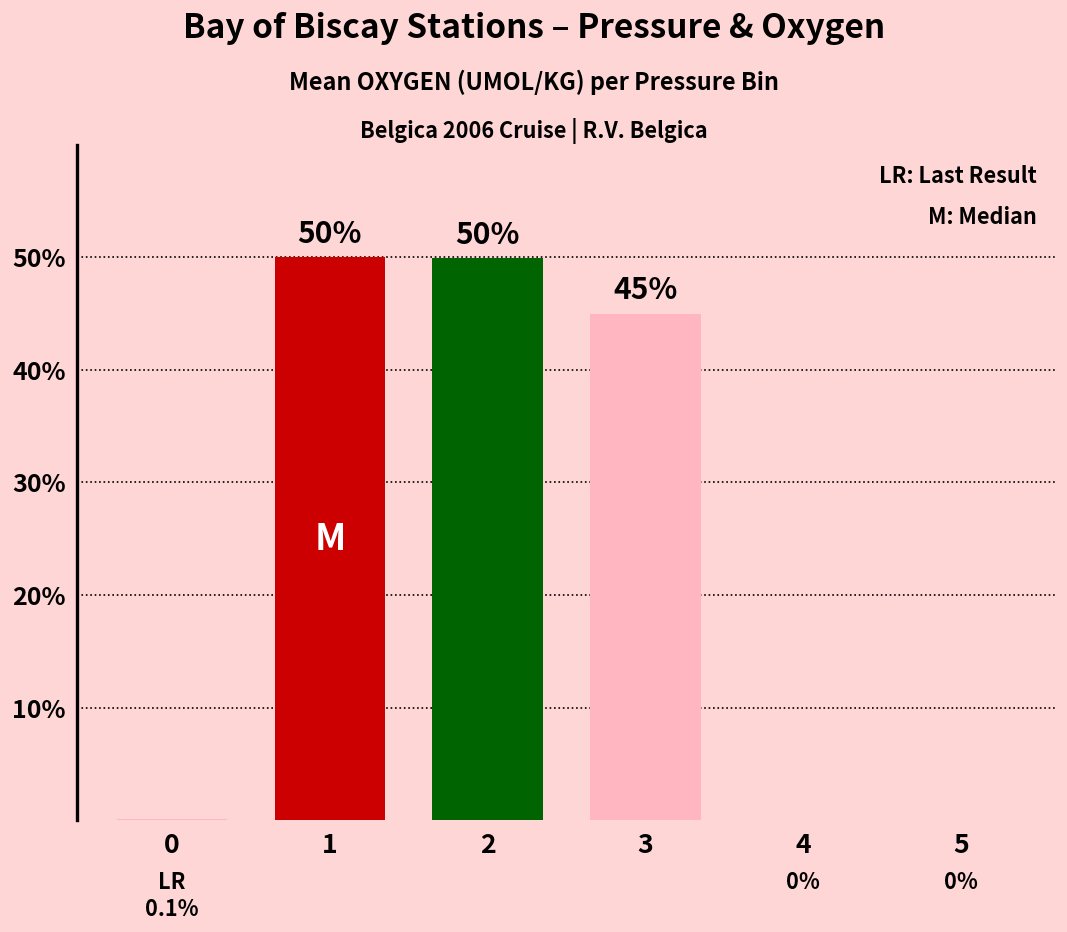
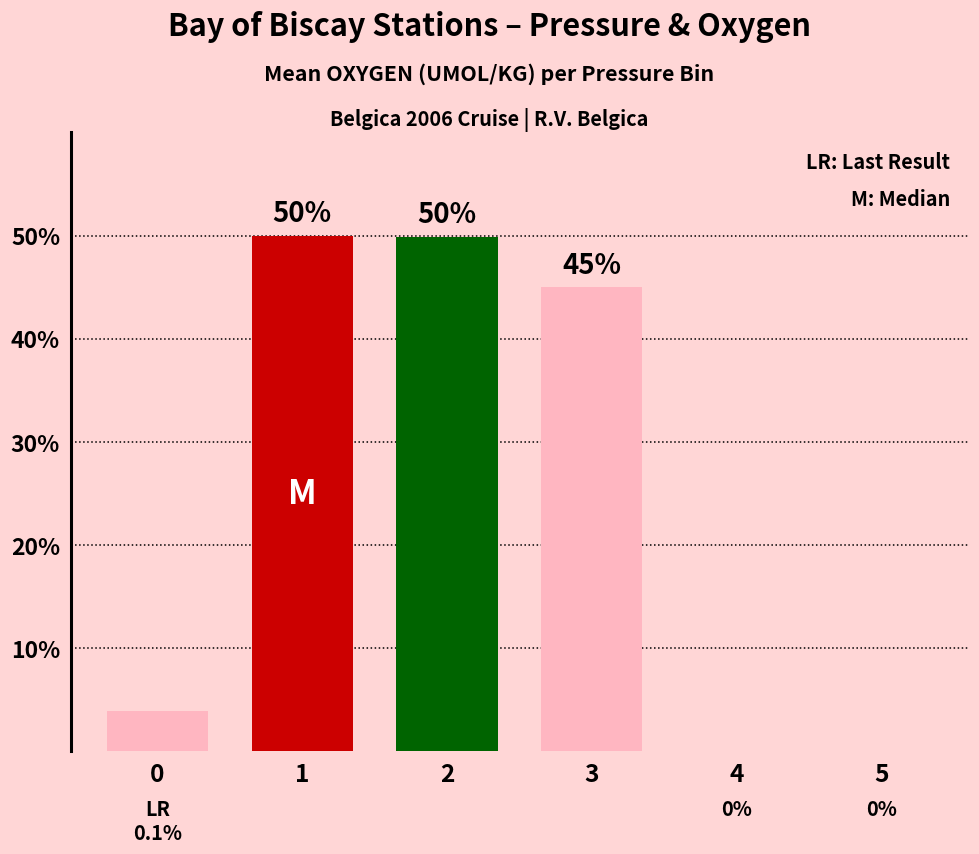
  {
-   "0": "0%",
+   "0": "4%",
    "4": "0%",
    "5": "0%"
  }
